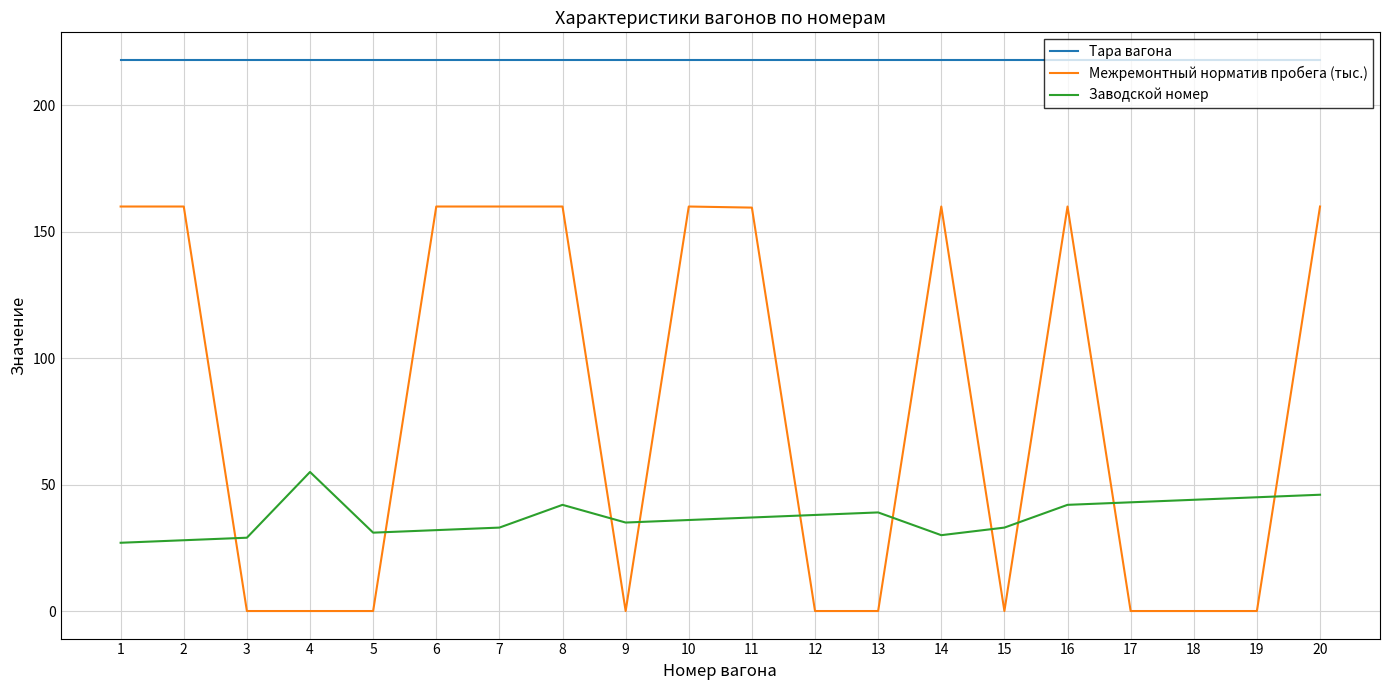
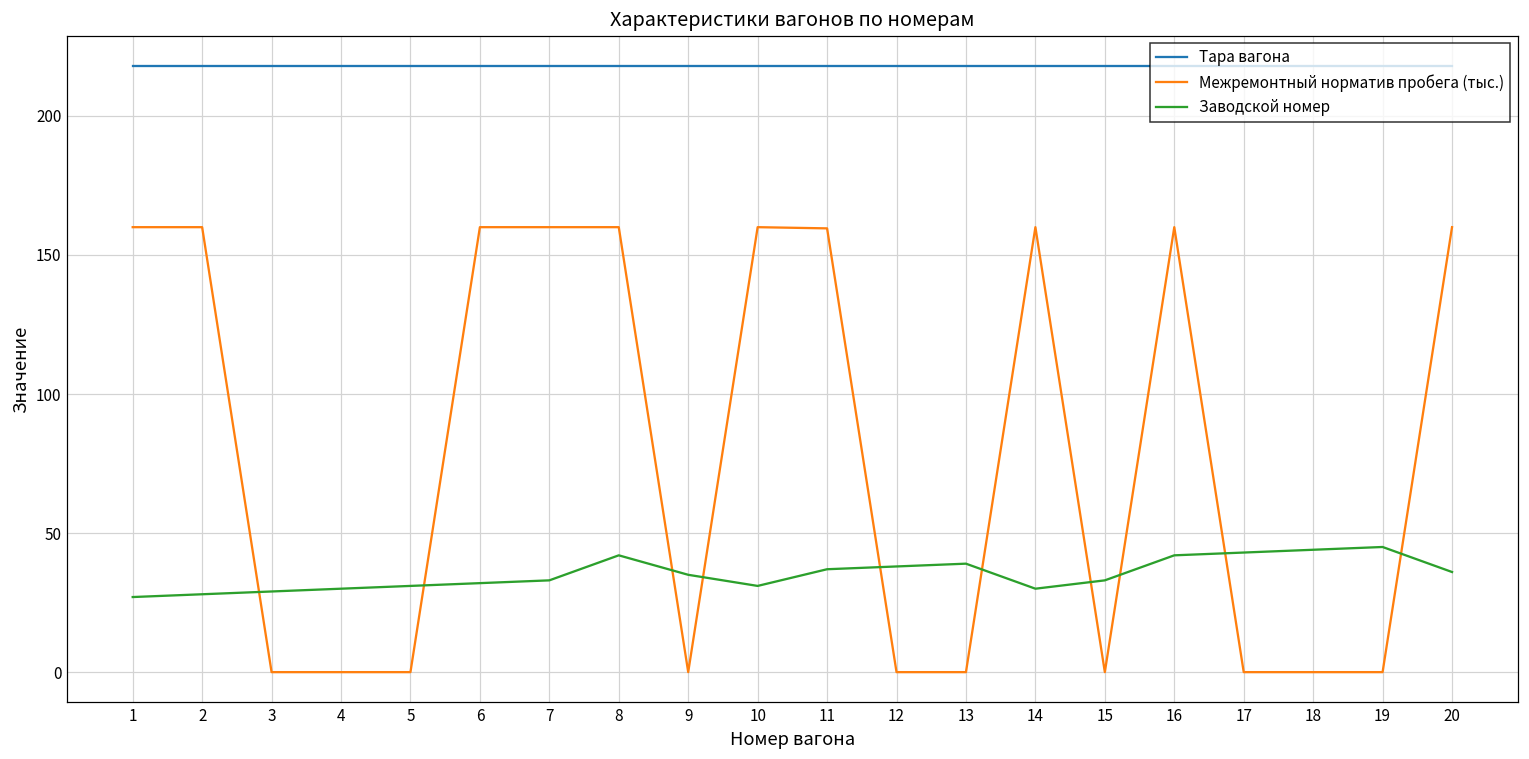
  {
    "Тара вагона": {
      "1": 218,
      "2": 218,
      "3": 218,
      "4": 218,
      "5": 218,
      "6": 218,
      "7": 218,
      "8": 218,
      "9": 218,
      "10": 218,
      "11": 218,
      "12": 218,
      "13": 218,
      "14": 218,
      "15": 218
    },
    "Межремонтный норматив пробега (тыс.)": {
      "1": 160,
      "2": 160,
      "3": 0,
      "4": 0,
      "5": 0,
      "6": 160,
      "7": 160,
      "8": 160,
      "9": 0,
      "10": 160,
      "11": 160,
      "12": 0,
      "13": 0,
      "14": 160,
      "15": 0,
      "16": 160,
      "17": 0,
      "18": 0,
      "19": 0,
      "20": 160
    },
    "Заводской номер": {
      "1": 27,
      "2": 28,
      "3": 29,
-     "4": 55,
+     "4": 30,
      "5": 31,
      "6": 32,
      "7": 33,
      "8": 42,
      "9": 35,
-     "10": 36,
+     "10": 31,
      "11": 37,
      "12": 38,
      "13": 39,
      "14": 30,
      "15": 33,
      "16": 42,
      "17": 43,
      "18": 44,
      "19": 45,
-     "20": 46
+     "20": 36
    }
  }
